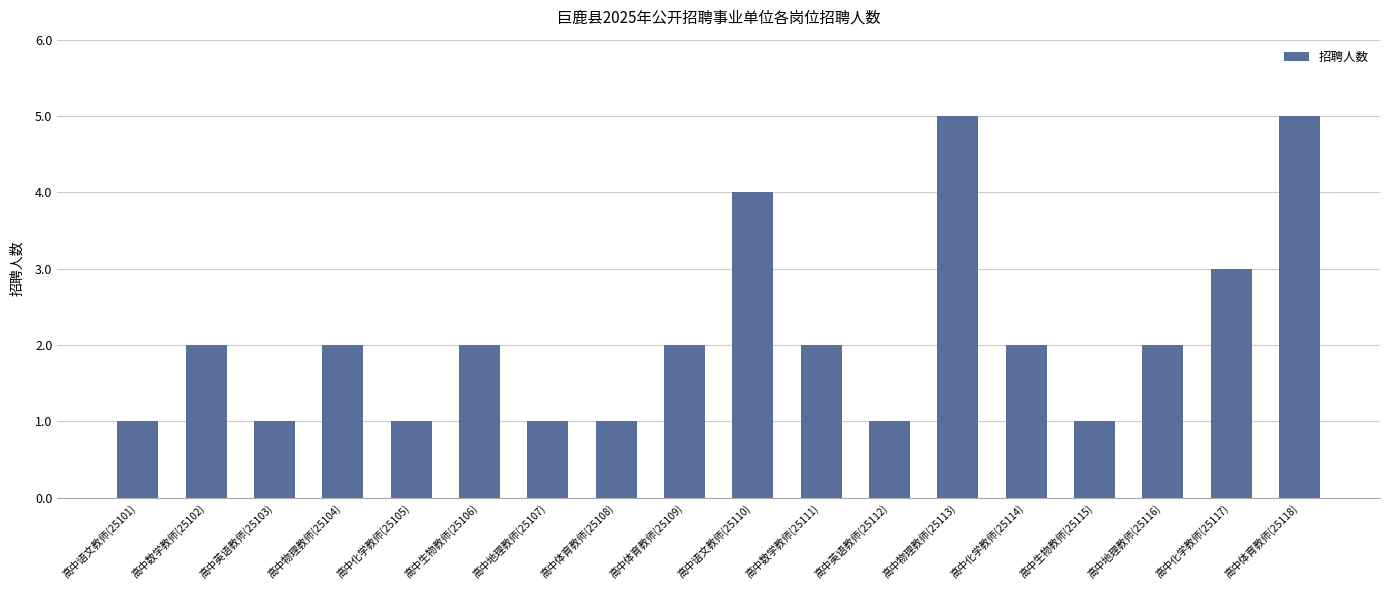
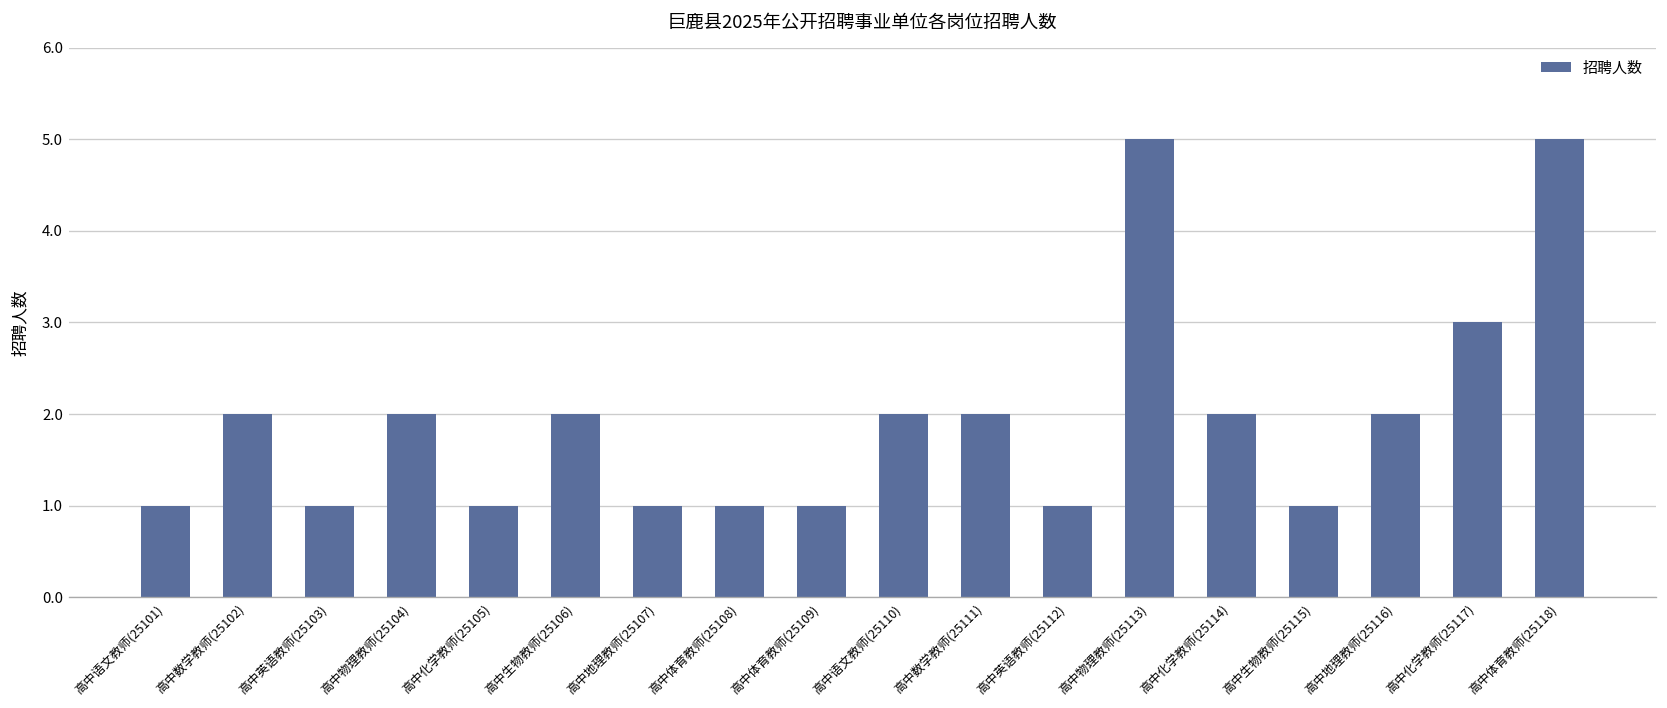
  {
    "高中语文教师(25101)": 1,
    "高中数学教师(25102)": 2,
    "高中英语教师(25103)": 1,
    "高中物理教师(25104)": 2,
    "高中化学教师(25105)": 1,
    "高中生物教师(25106)": 2,
    "高中地理教师(25107)": 1,
    "高中体育教师(25108)": 1,
-   "高中体育教师(25109)": 2,
-   "高中语文教师(25110)": 4,
+   "高中体育教师(25109)": 1,
+   "高中语文教师(25110)": 2,
    "高中数学教师(25111)": 2,
    "高中英语教师(25112)": 1,
    "高中物理教师(25113)": 5,
    "高中化学教师(25114)": 2,
    "高中生物教师(25115)": 1,
    "高中地理教师(25116)": 2,
    "高中化学教师(25117)": 3,
    "高中体育教师(25118)": 5
  }
